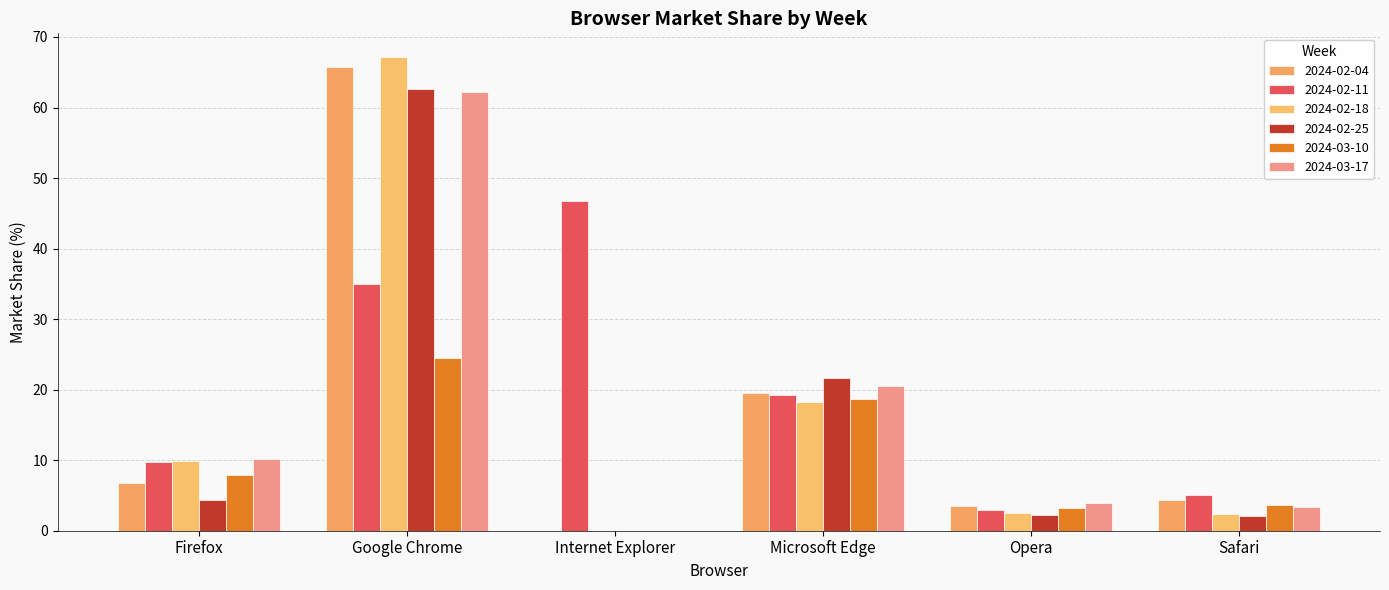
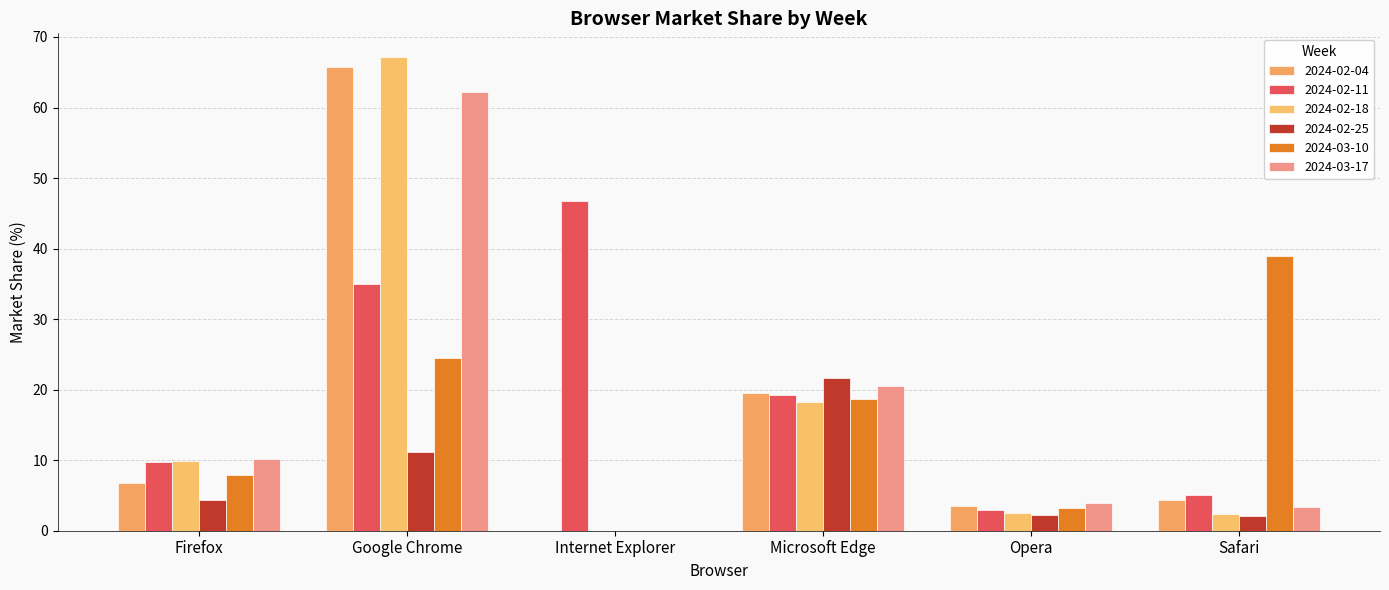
  {
    "2024-02-11": {
      "Firefox": 10,
      "Google Chrome": 35,
      "Internet Explorer": 47,
      "Microsoft Edge": 19,
      "Opera": 3,
      "Safari": 5
    },
    "2024-02-25": {
      "Firefox": 4,
-     "Google Chrome": 63,
+     "Google Chrome": 11,
      "Internet Explorer": 0,
      "Microsoft Edge": 22,
      "Opera": 2,
      "Safari": 2
    },
    "2024-03-10": {
      "Firefox": 8,
      "Google Chrome": 25,
      "Internet Explorer": 0,
      "Microsoft Edge": 19,
      "Opera": 3,
-     "Safari": 4
+     "Safari": 39
    }
  }
